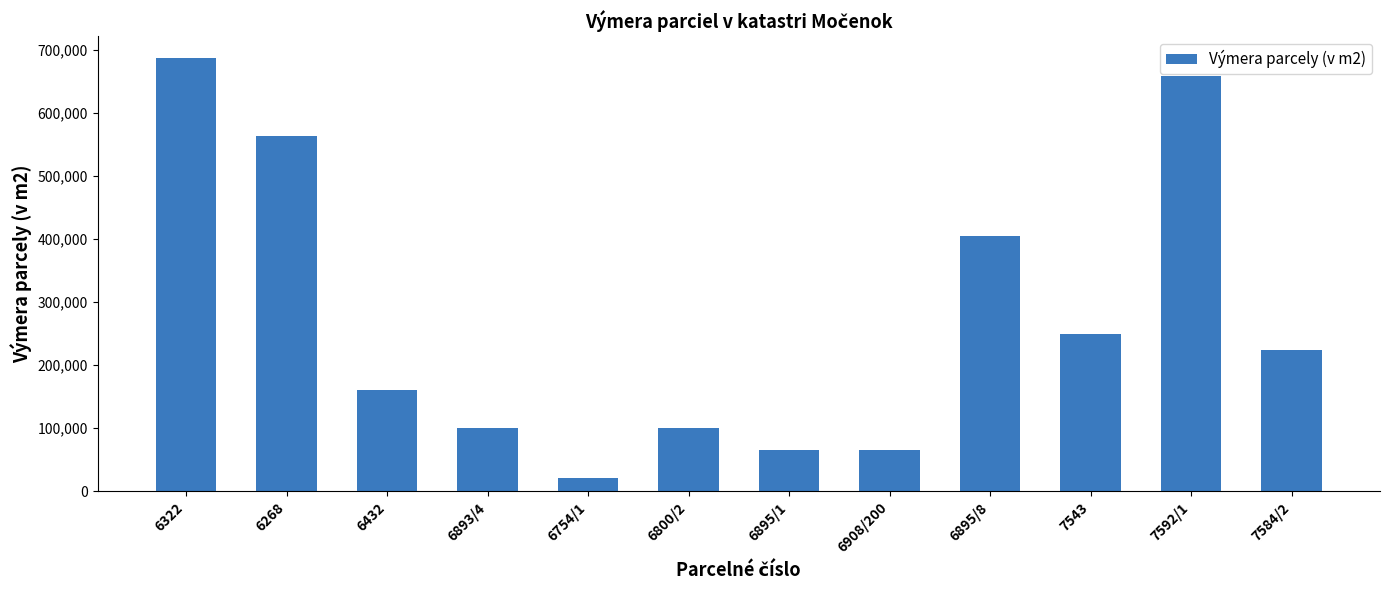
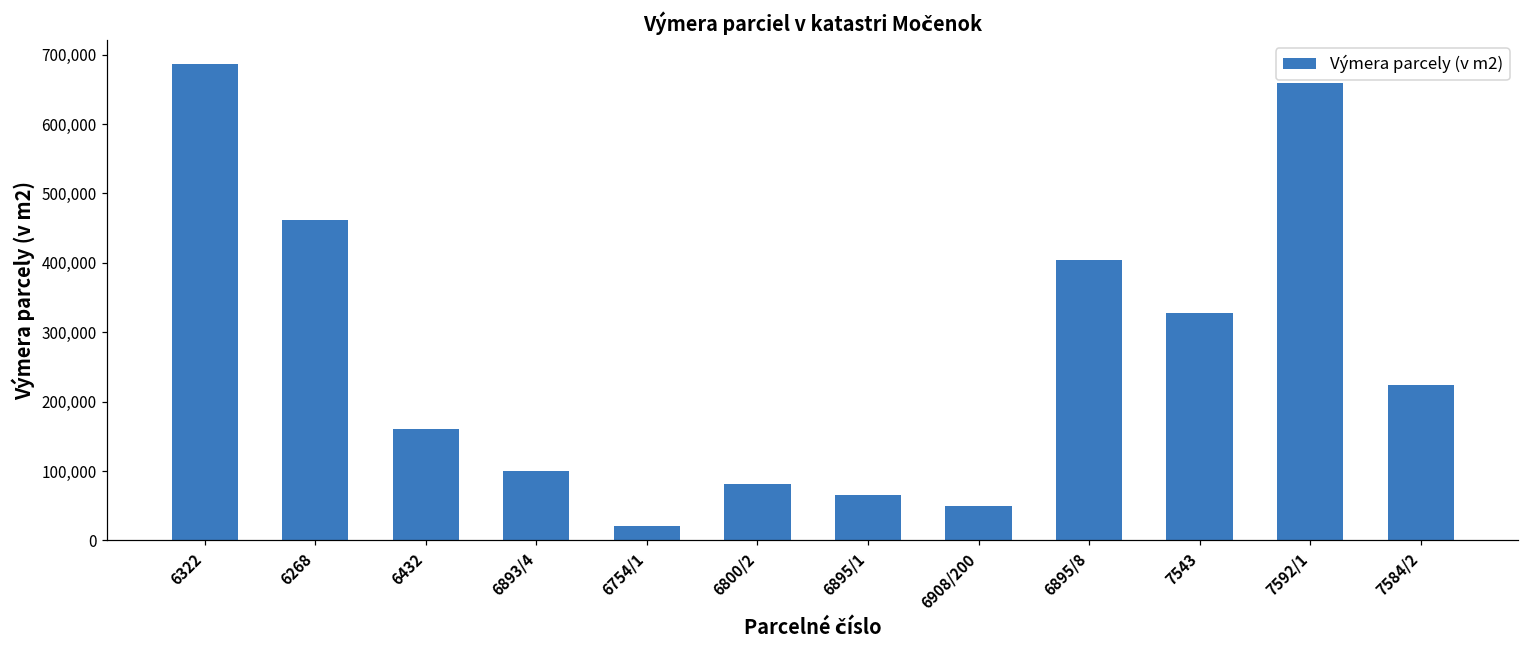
  {
    "6322": "690,000",
-   "6268": "560,000",
+   "6268": "460,000",
    "6432": "160,000",
    "6893/4": "100,000",
    "6754/1": "20,000",
-   "6800/2": "100,000",
+   "6800/2": "80,000",
    "6895/1": "70,000",
-   "6908/200": "70,000",
+   "6908/200": "50,000",
    "6895/8": "400,000",
-   "7543": "250,000",
+   "7543": "330,000",
    "7592/1": "660,000",
    "7584/2": "220,000"
  }
